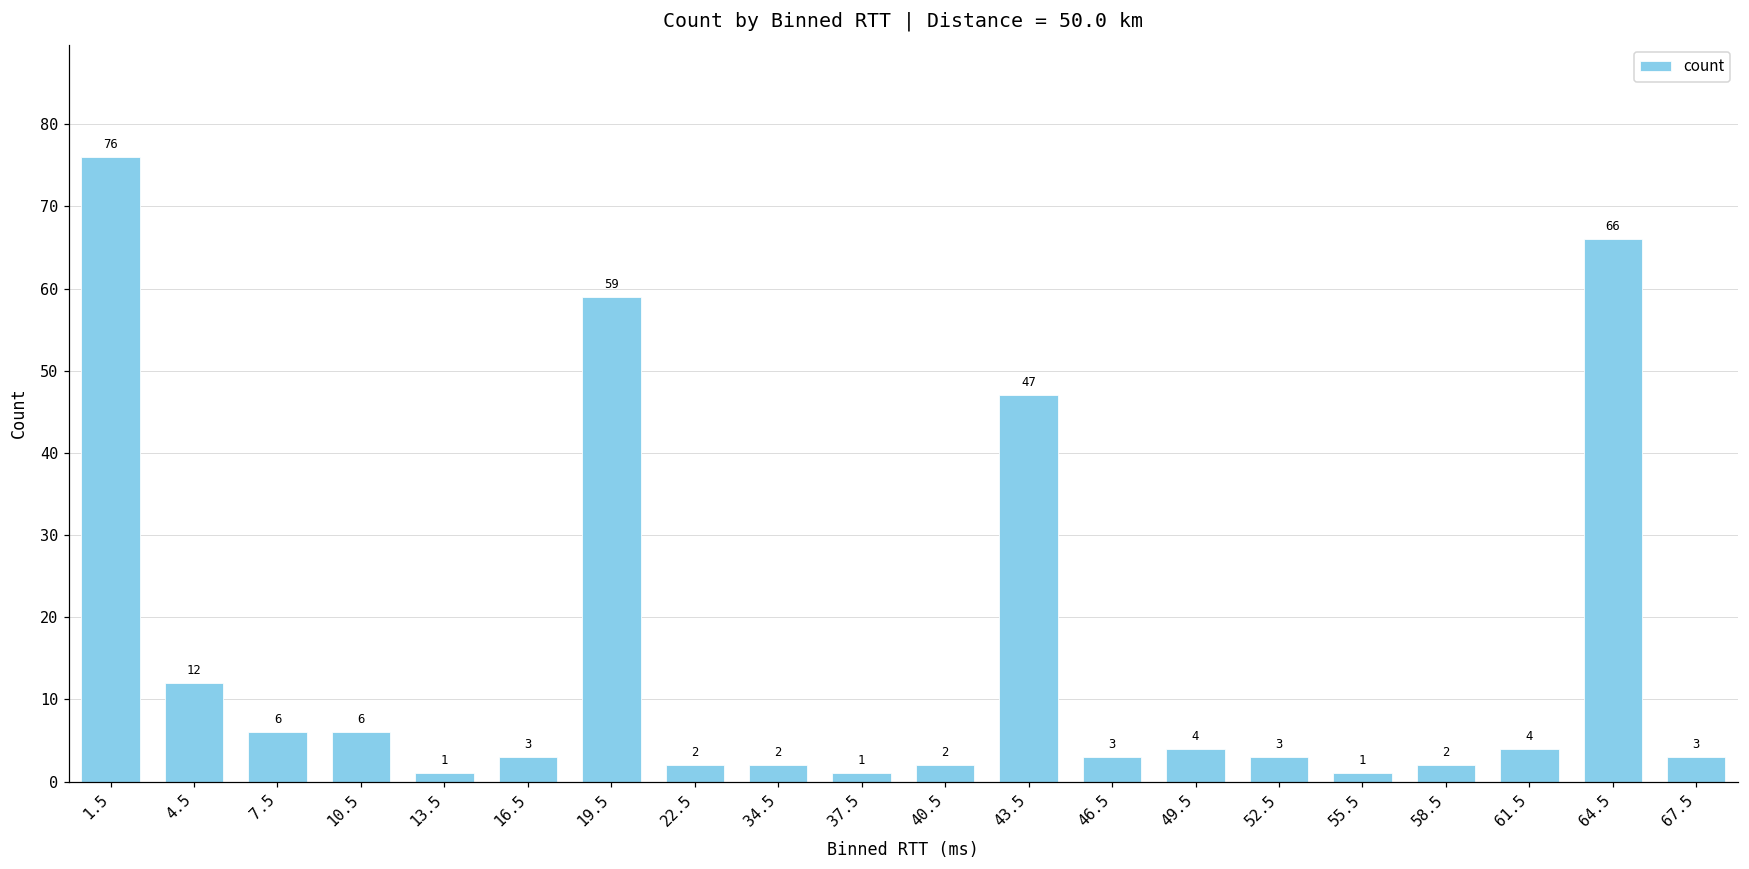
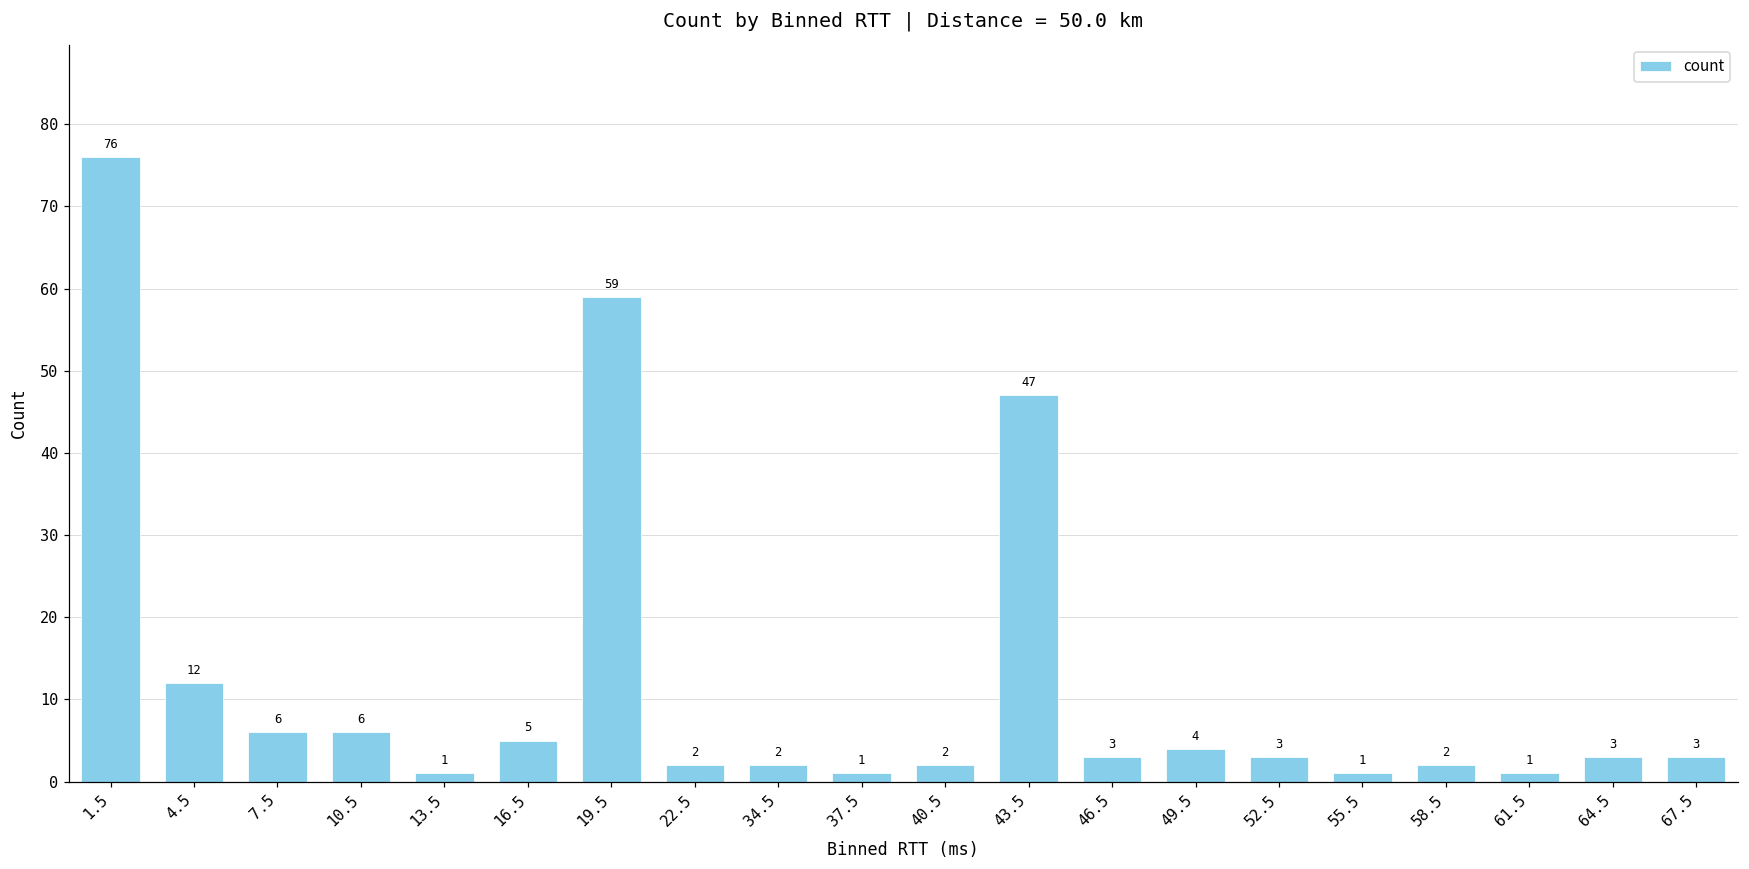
  {
    "1.5": 76,
    "4.5": 12,
    "7.5": 6,
    "10.5": 6,
    "13.5": 1,
-   "16.5": 3,
+   "16.5": 5,
    "19.5": 59,
    "22.5": 2,
    "34.5": 2,
    "37.5": 1,
    "40.5": 2,
    "43.5": 47,
    "46.5": 3,
    "49.5": 4,
    "52.5": 3,
    "55.5": 1,
    "58.5": 2,
-   "61.5": 4,
-   "64.5": 66,
+   "61.5": 1,
+   "64.5": 3,
    "67.5": 3
  }
